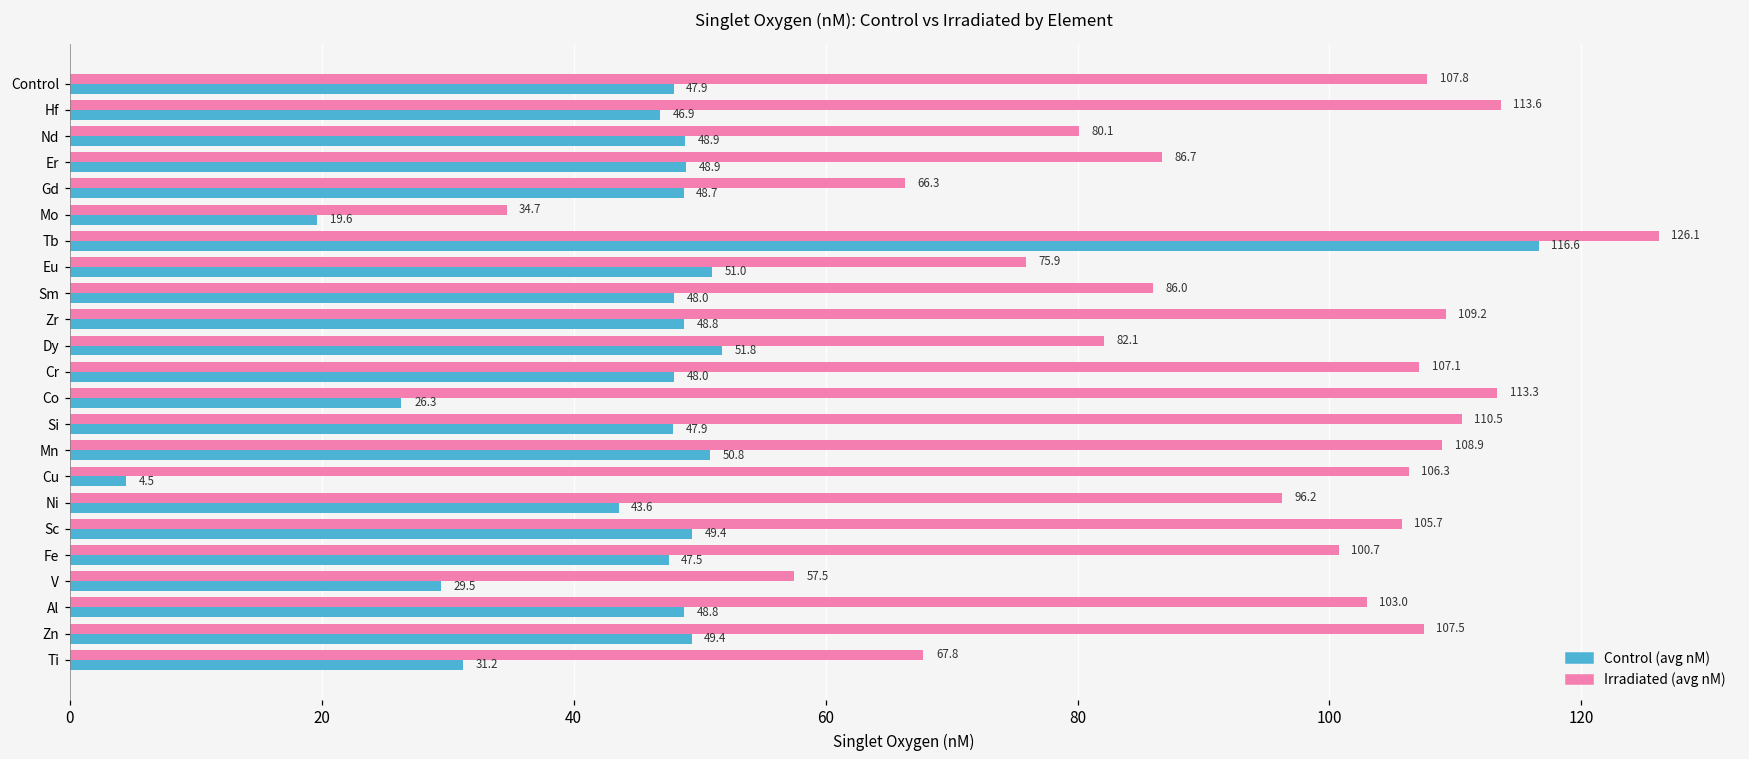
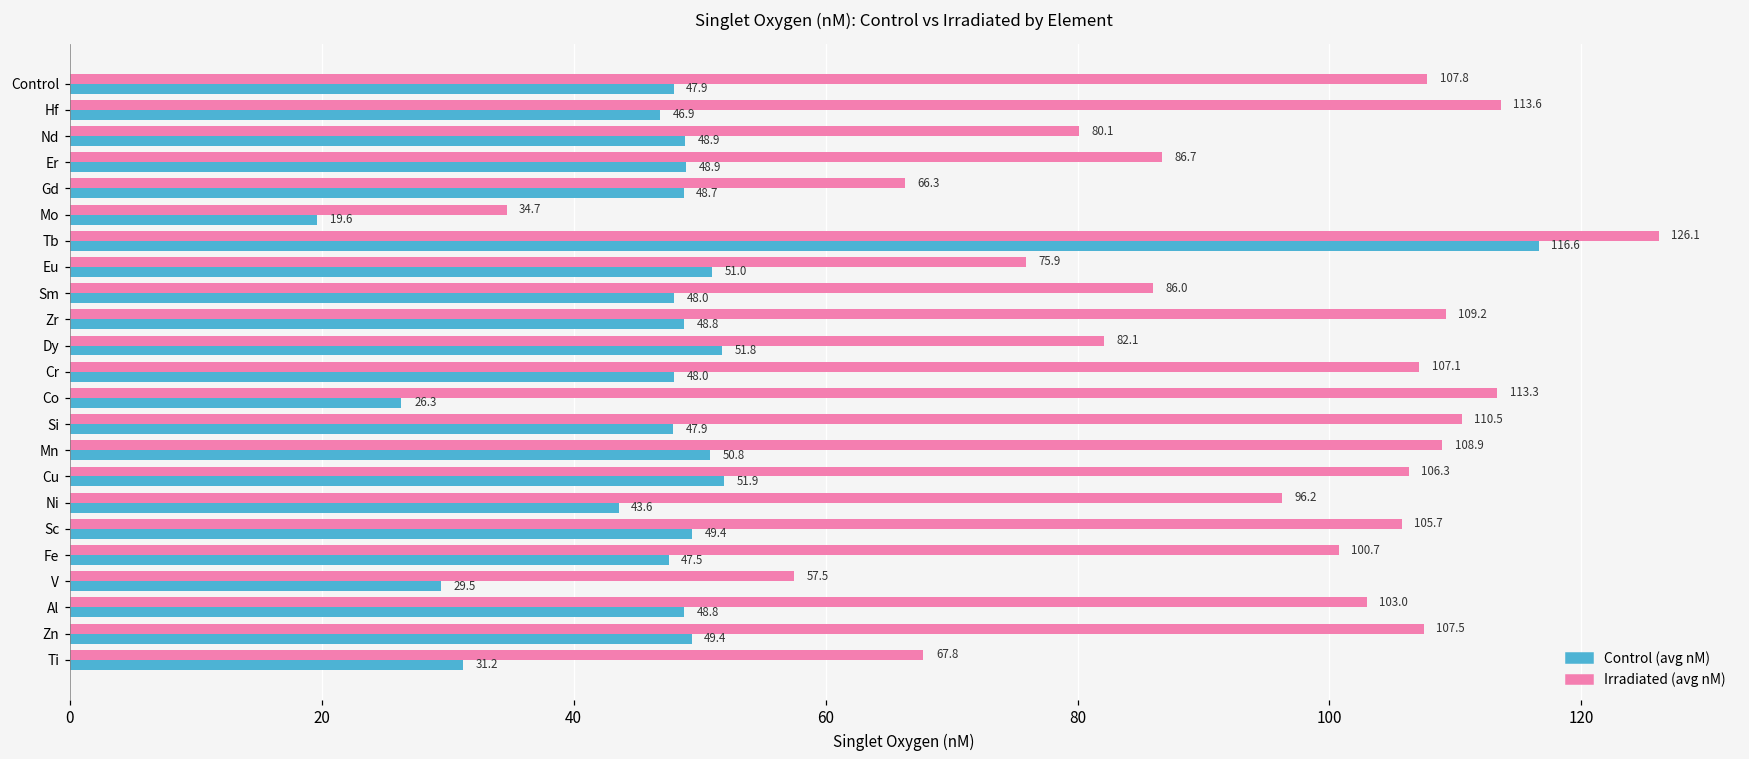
  {
    "Control (avg nM)": {
      "Control": 47.9,
      "Hf": 46.9,
      "Nd": 48.9,
      "Er": 48.9,
      "Gd": 48.7,
      "Mo": 19.6,
      "Tb": 116.6,
      "Eu": 51.0,
      "Sm": 48.0,
      "Zr": 48.8,
      "Dy": 51.8,
      "Cr": 48.0,
      "Co": 26.3,
      "Si": 47.9,
      "Mn": 50.8,
-     "Cu": 4.5,
+     "Cu": 51.9,
      "Ni": 43.6,
      "Sc": 49.4,
      "Fe": 47.5,
      "V": 29.5,
      "Al": 48.8,
      "Zn": 49.4,
      "Ti": 31.2
    },
    "Irradiated (avg nM)": {
      "Control": 107.8,
      "Hf": 113.6,
      "Nd": 80.1,
      "Er": 86.7,
      "Gd": 66.3,
      "Mo": 34.7,
      "Tb": 126.1,
      "Eu": 75.9,
      "Sm": 86.0,
      "Zr": 109.2,
      "Dy": 82.1,
      "Cr": 107.1,
      "Co": 113.3,
      "Si": 110.5,
      "Mn": 108.9,
      "Cu": 106.3,
      "Ni": 96.2,
      "Sc": 105.7,
      "Fe": 100.7,
      "V": 57.5,
      "Al": 103.0,
      "Zn": 107.5,
      "Ti": 67.8
    }
  }
